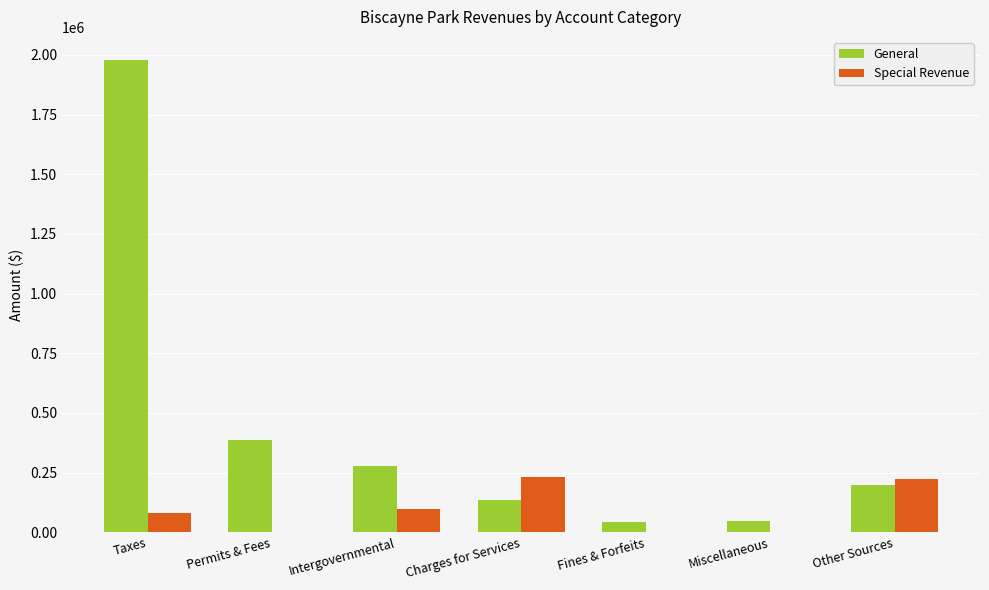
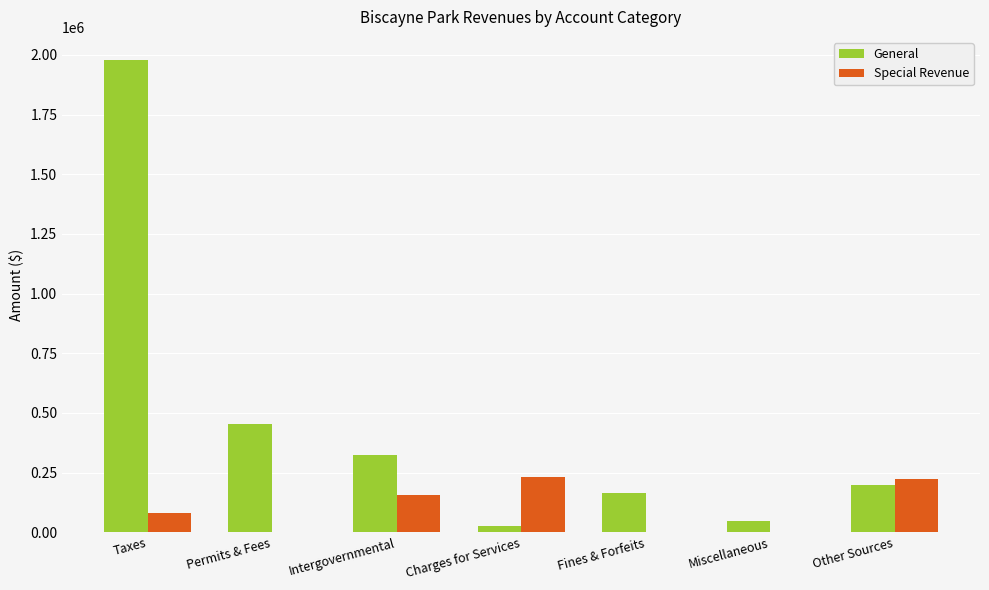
  {
    "General": {
      "Taxes": 1980000,
-     "Permits & Fees": 390000,
-     "Intergovernmental": 280000,
-     "Charges for Services": 140000,
-     "Fines & Forfeits": 40000,
+     "Permits & Fees": 450000,
+     "Intergovernmental": 320000,
+     "Charges for Services": 30000,
+     "Fines & Forfeits": 170000,
      "Miscellaneous": 50000,
      "Other Sources": 200000
    },
    "Special Revenue": {
      "Taxes": 80000,
      "Permits & Fees": 0,
-     "Intergovernmental": 100000,
+     "Intergovernmental": 160000,
      "Charges for Services": 230000,
      "Fines & Forfeits": 0,
      "Miscellaneous": 0,
      "Other Sources": 220000
    }
  }
